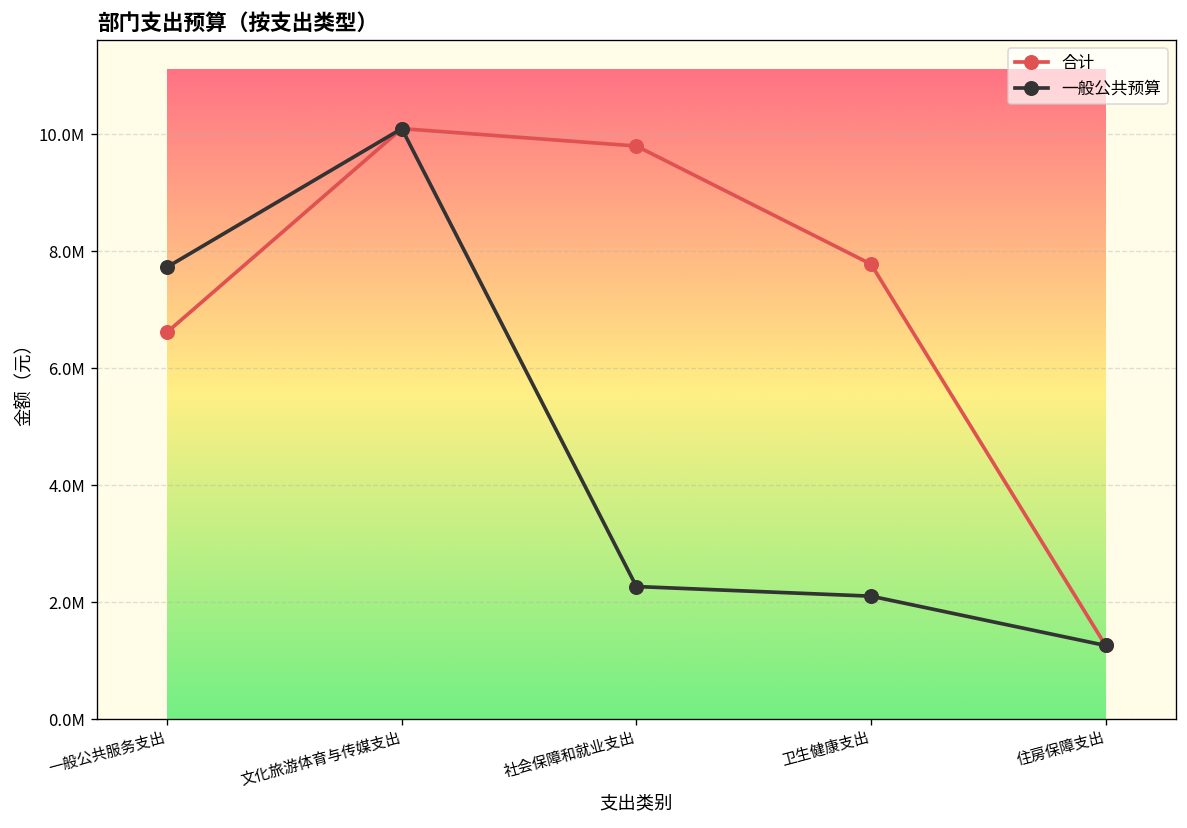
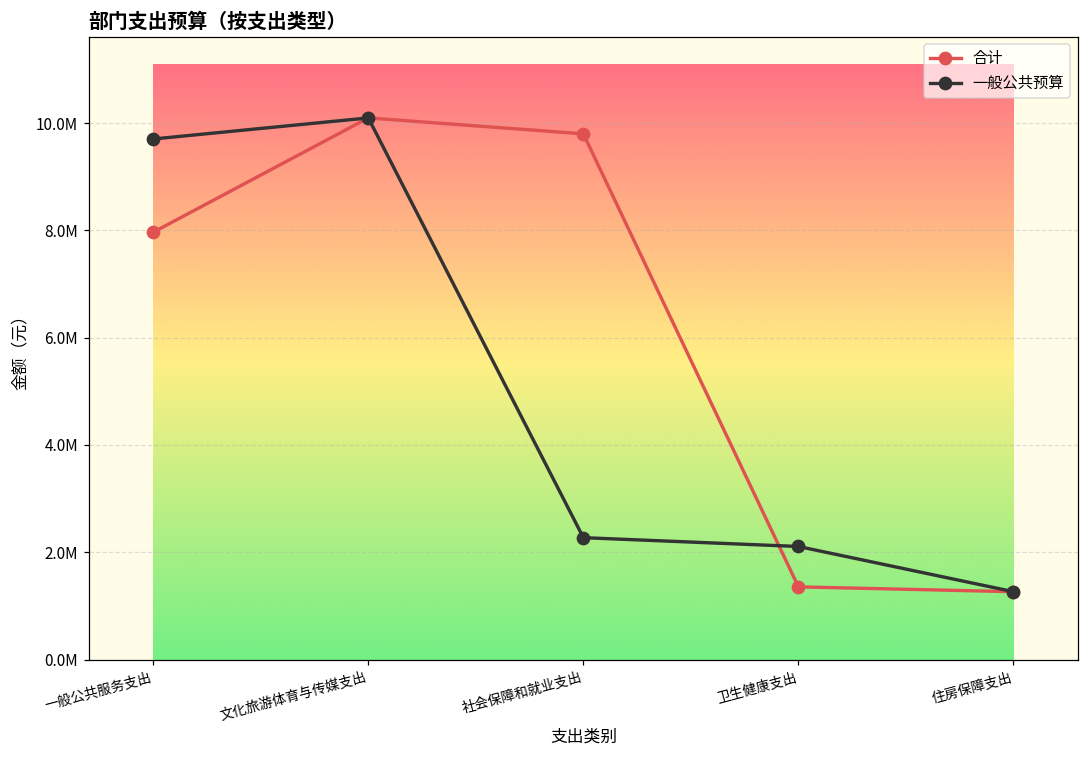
  {
    "合计": {
-     "一般公共服务支出": 6600000,
+     "一般公共服务支出": 8000000,
      "社会保障和就业支出": 9800000,
-     "卫生健康支出": 7800000
+     "卫生健康支出": 1400000
    },
    "一般公共预算": {
-     "一般公共服务支出": 7700000,
+     "一般公共服务支出": 9700000,
      "社会保障和就业支出": 2300000,
      "卫生健康支出": 2100000
    }
  }
